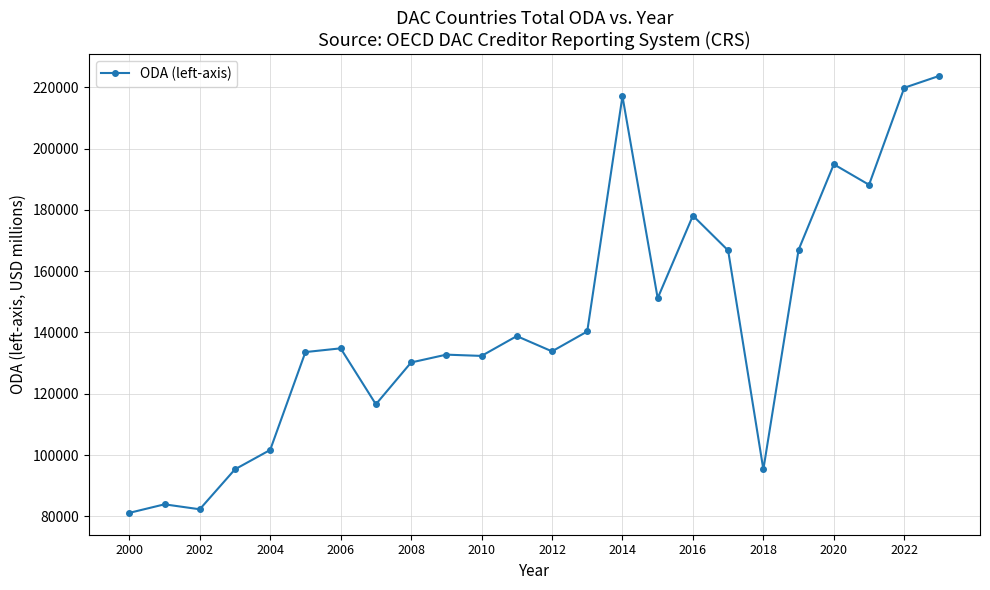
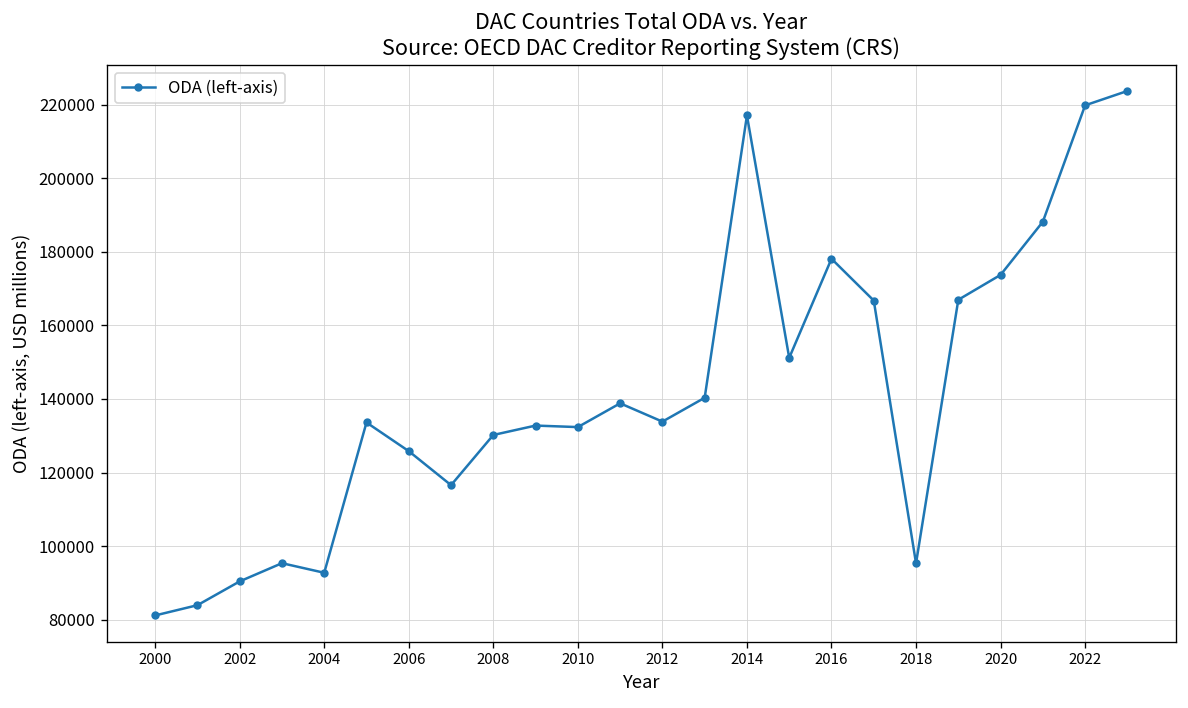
  {
    "2000": 81000,
-   "2002": 82000,
-   "2004": 102000,
-   "2006": 135000,
+   "2002": 90000,
+   "2004": 93000,
+   "2006": 126000,
    "2008": 130000,
    "2010": 132000,
    "2012": 134000,
    "2014": 217000,
    "2016": 178000,
    "2018": 95000,
-   "2020": 195000,
+   "2020": 174000,
    "2022": 220000
  }
